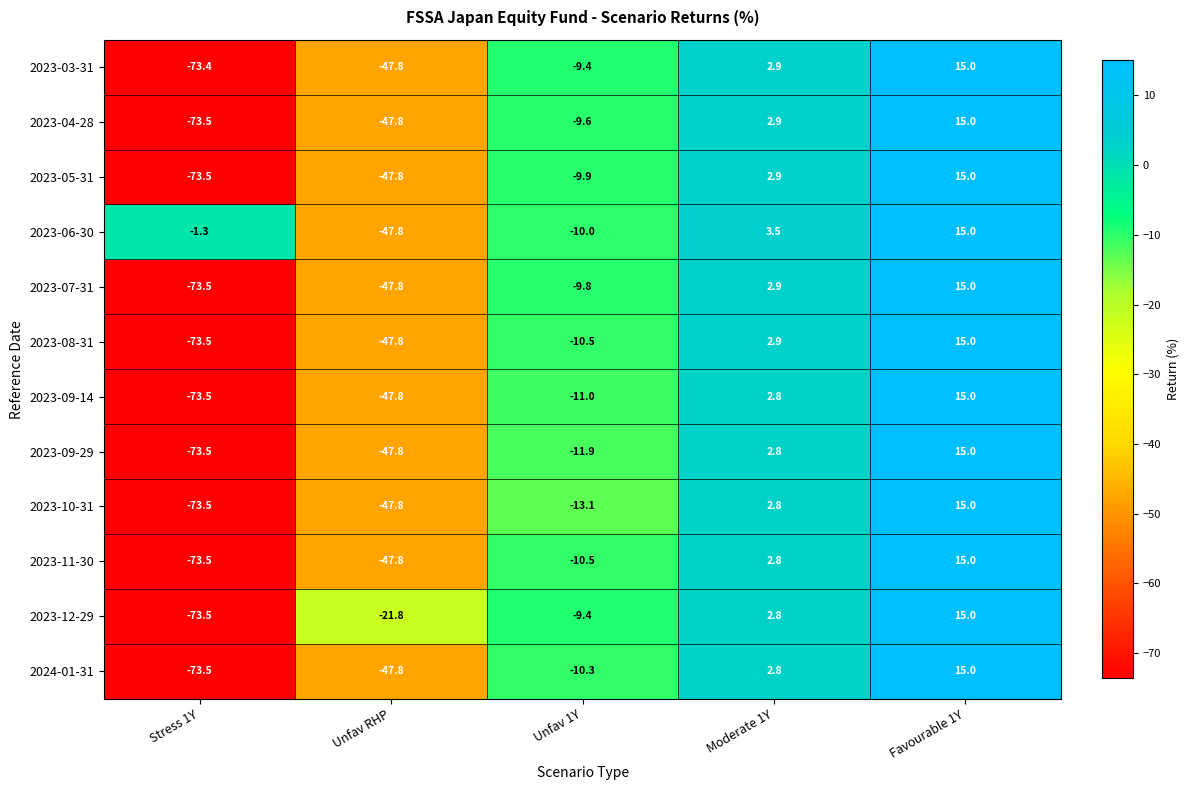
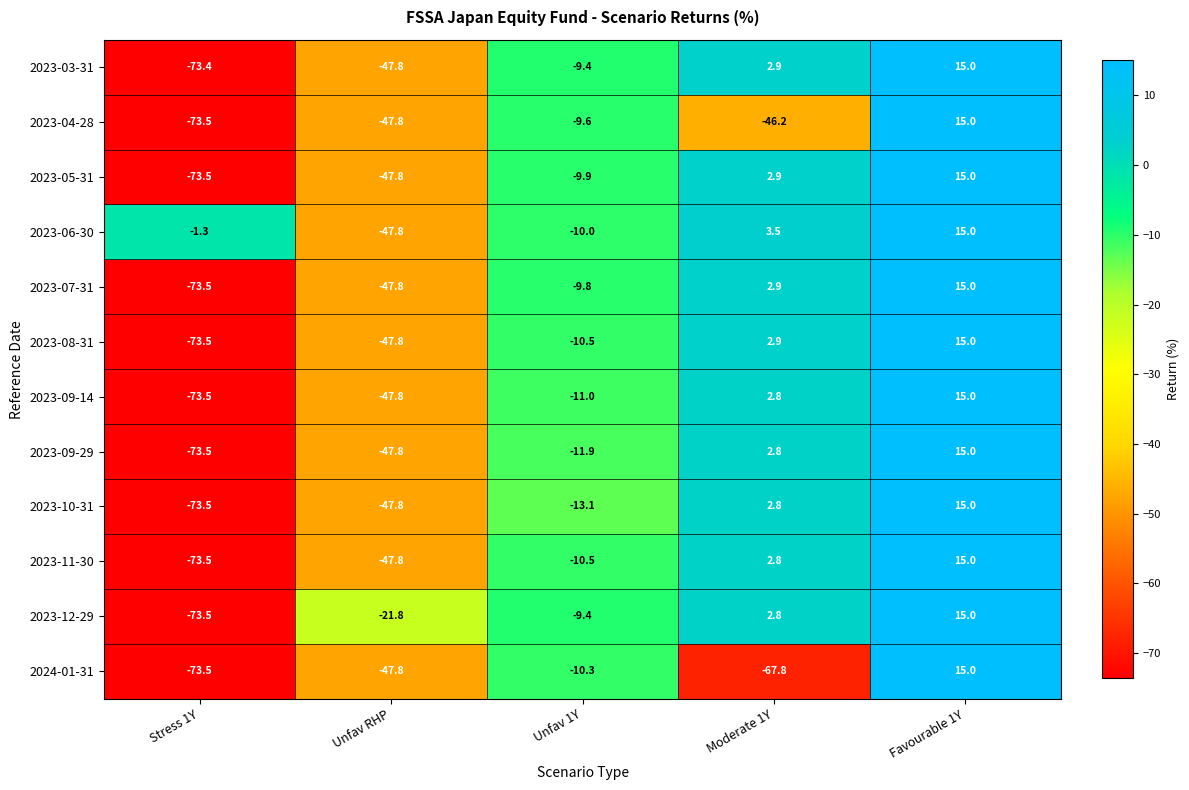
  {
    "2023-03-31": {
      "Stress 1Y": -73.4,
      "Unfav RHP": -47.8,
      "Unfav 1Y": -9.4,
      "Moderate 1Y": 2.9,
      "Favourable 1Y": 15.0
    },
    "2023-04-28": {
      "Stress 1Y": -73.5,
      "Unfav RHP": -47.8,
      "Unfav 1Y": -9.6,
-     "Moderate 1Y": 2.9,
+     "Moderate 1Y": -46.2,
      "Favourable 1Y": 15.0
    },
    "2023-05-31": {
      "Stress 1Y": -73.5,
      "Unfav RHP": -47.8,
      "Unfav 1Y": -9.9,
      "Moderate 1Y": 2.9,
      "Favourable 1Y": 15.0
    },
    "2023-06-30": {
      "Stress 1Y": -1.3,
      "Unfav RHP": -47.8,
      "Unfav 1Y": -10.0,
      "Moderate 1Y": 3.5,
      "Favourable 1Y": 15.0
    },
    "2023-07-31": {
      "Stress 1Y": -73.5,
      "Unfav RHP": -47.8,
      "Unfav 1Y": -9.8,
      "Moderate 1Y": 2.9,
      "Favourable 1Y": 15.0
    },
    "2023-08-31": {
      "Stress 1Y": -73.5,
      "Unfav RHP": -47.8,
      "Unfav 1Y": -10.5,
      "Moderate 1Y": 2.9,
      "Favourable 1Y": 15.0
    },
    "2023-09-14": {
      "Stress 1Y": -73.5,
      "Unfav RHP": -47.8,
      "Unfav 1Y": -11.0,
      "Moderate 1Y": 2.8,
      "Favourable 1Y": 15.0
    },
    "2023-09-29": {
      "Stress 1Y": -73.5,
      "Unfav RHP": -47.8,
      "Unfav 1Y": -11.9,
      "Moderate 1Y": 2.8,
      "Favourable 1Y": 15.0
    },
    "2023-10-31": {
      "Stress 1Y": -73.5,
      "Unfav RHP": -47.8,
      "Unfav 1Y": -13.1,
      "Moderate 1Y": 2.8,
      "Favourable 1Y": 15.0
    },
    "2023-11-30": {
      "Stress 1Y": -73.5,
      "Unfav RHP": -47.8,
      "Unfav 1Y": -10.5,
      "Moderate 1Y": 2.8,
      "Favourable 1Y": 15.0
    },
    "2023-12-29": {
      "Stress 1Y": -73.5,
      "Unfav RHP": -21.8,
      "Unfav 1Y": -9.4,
      "Moderate 1Y": 2.8,
      "Favourable 1Y": 15.0
    },
    "2024-01-31": {
      "Stress 1Y": -73.5,
      "Unfav RHP": -47.8,
      "Unfav 1Y": -10.3,
-     "Moderate 1Y": 2.8,
+     "Moderate 1Y": -67.8,
      "Favourable 1Y": 15.0
    }
  }
